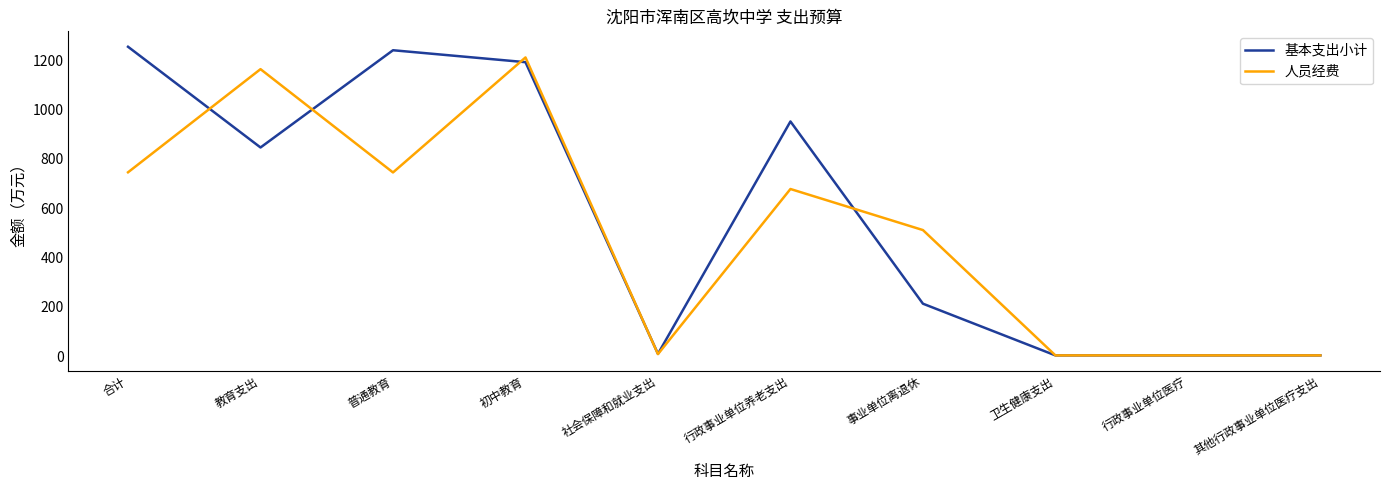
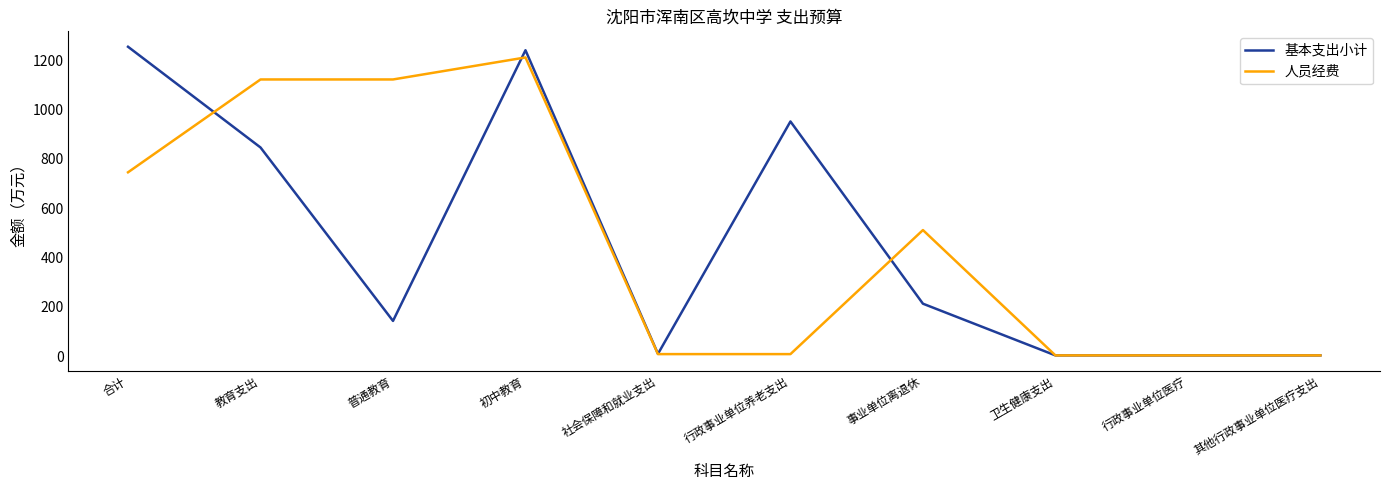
  {
    "基本支出小计": {
      "合计": 1250,
      "教育支出": 850,
-     "普通教育": 1240,
-     "初中教育": 1190,
+     "普通教育": 140,
+     "初中教育": 1240,
      "行政事业单位养老支出": 950,
      "事业单位离退休": 210
    },
    "人员经费": {
      "合计": 750,
-     "教育支出": 1160,
-     "普通教育": 750,
+     "教育支出": 1120,
+     "普通教育": 1120,
      "初中教育": 1210,
-     "行政事业单位养老支出": 680,
+     "行政事业单位养老支出": 10,
      "事业单位离退休": 510
    }
  }
